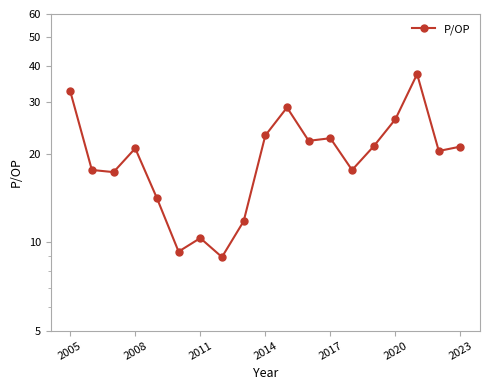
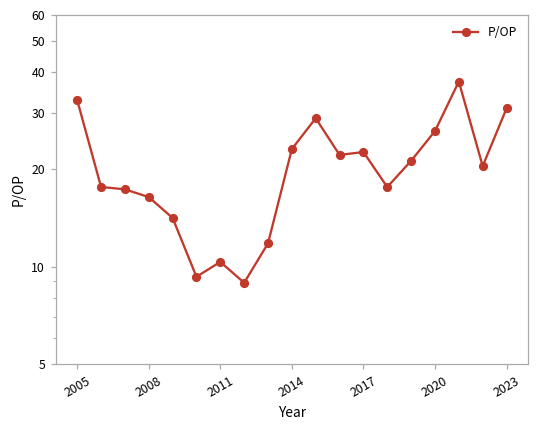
  {
    "2005": 33,
-   "2008": 21,
+   "2008": 16,
    "2011": 10.3,
    "2014": 23,
    "2017": 23,
    "2020": 26,
-   "2023": 21
+   "2023": 31
  }
